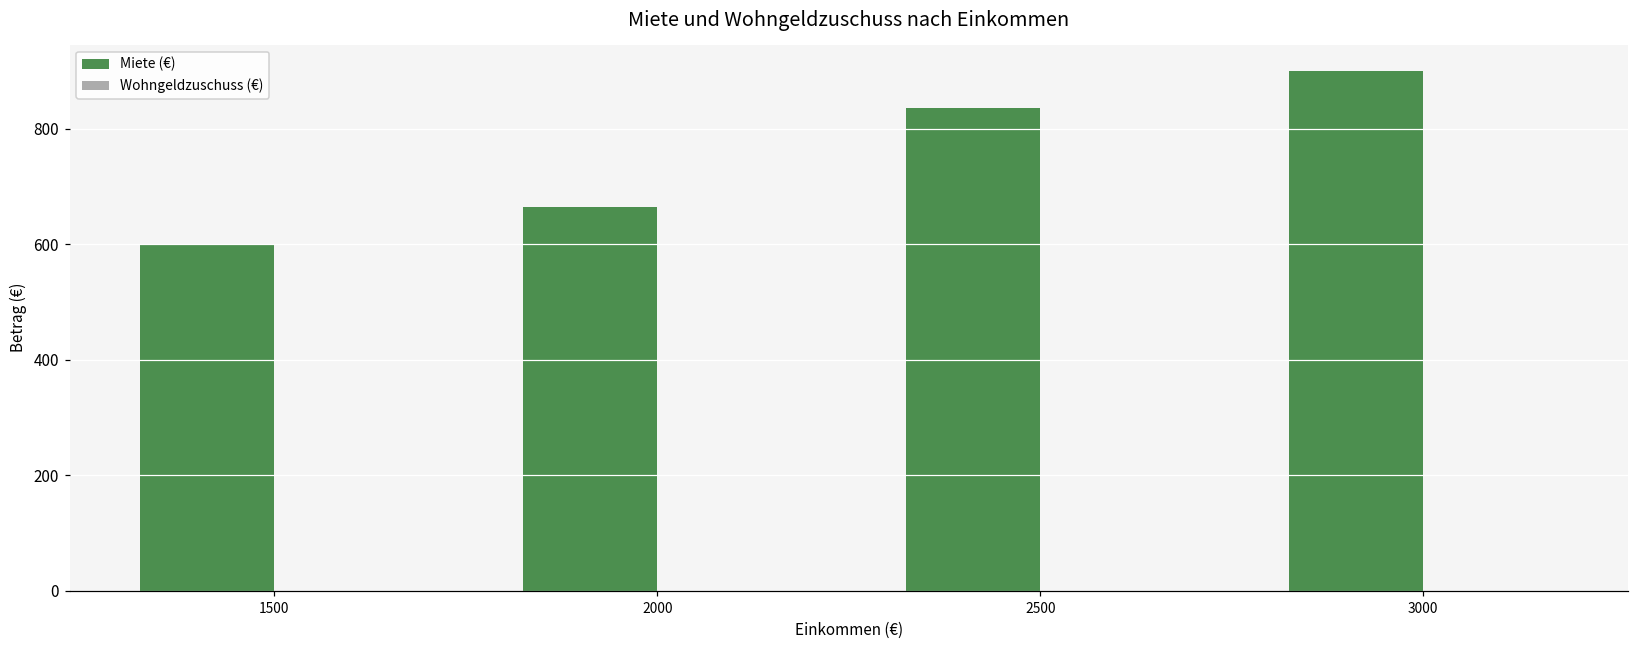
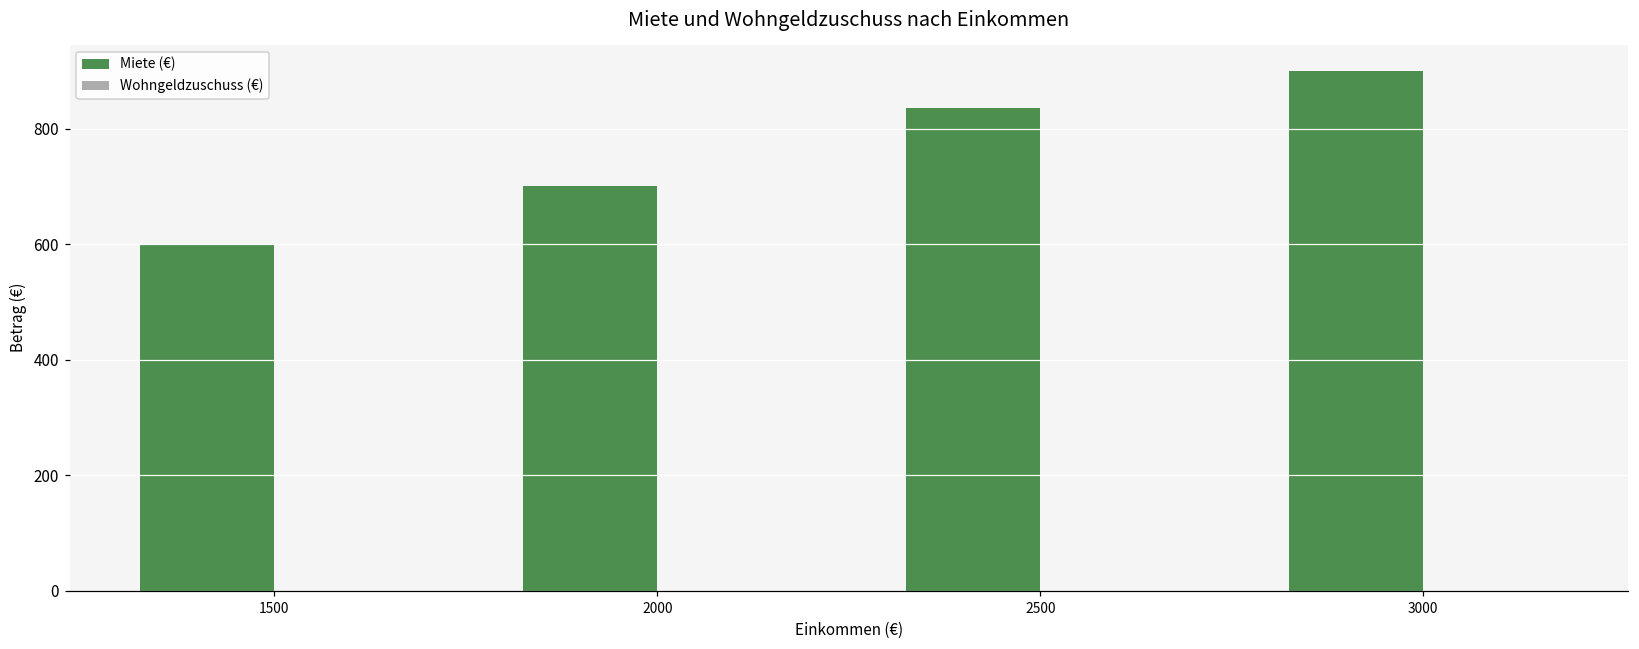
  {
    "Miete (€)": {
      "1500": 600,
-     "2000": 660,
+     "2000": 700,
      "2500": 840,
      "3000": 900
    },
    "Wohngeldzuschuss (€)": {
      "1500": 0,
      "2000": 0,
      "2500": 0,
      "3000": 0
    }
  }
